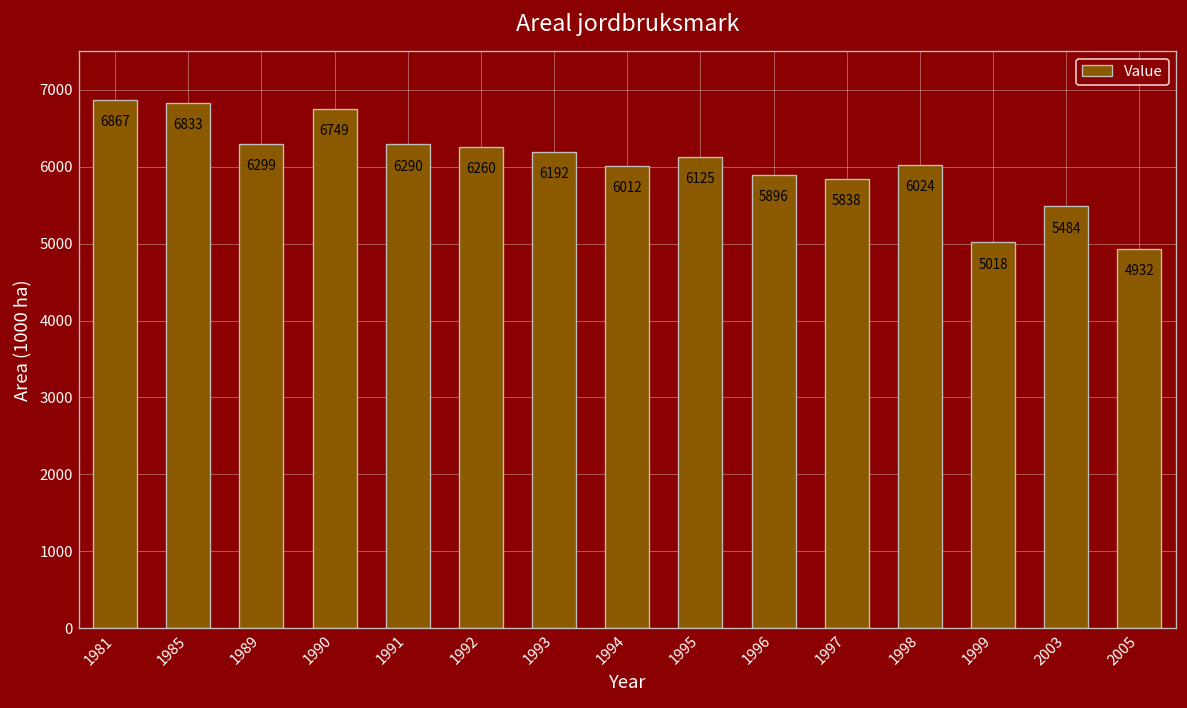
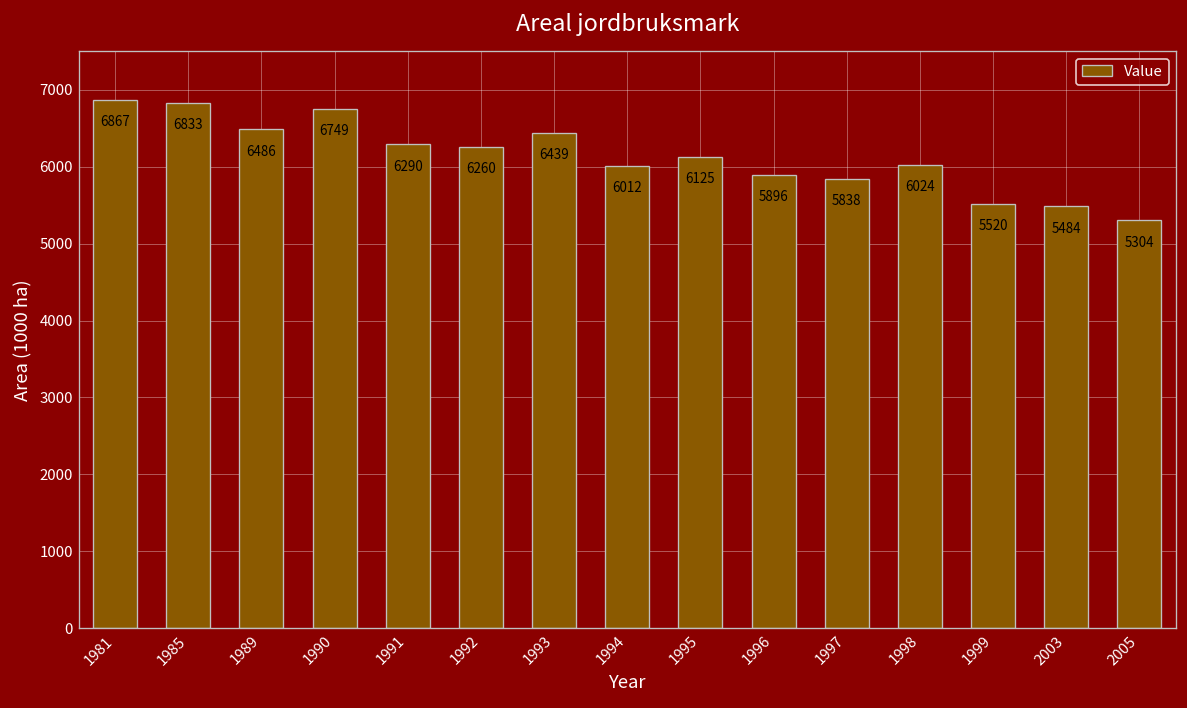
  {
    "1981": 6867,
    "1985": 6833,
-   "1989": 6299,
+   "1989": 6486,
    "1990": 6749,
    "1991": 6290,
    "1992": 6260,
-   "1993": 6192,
+   "1993": 6439,
    "1994": 6012,
    "1995": 6125,
    "1996": 5896,
    "1997": 5838,
    "1998": 6024,
-   "1999": 5018,
+   "1999": 5520,
    "2003": 5484,
-   "2005": 4932
+   "2005": 5304
  }
